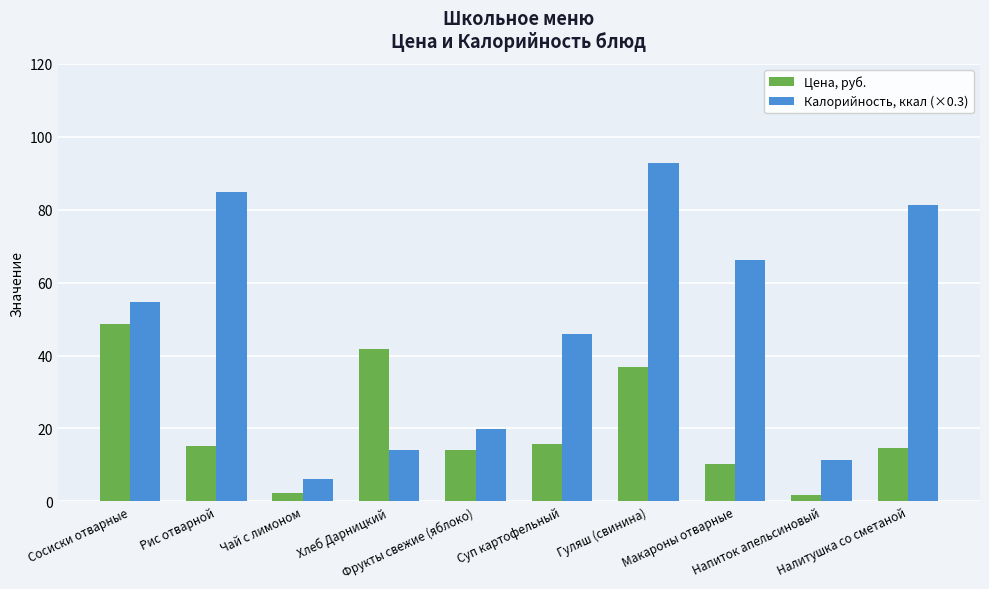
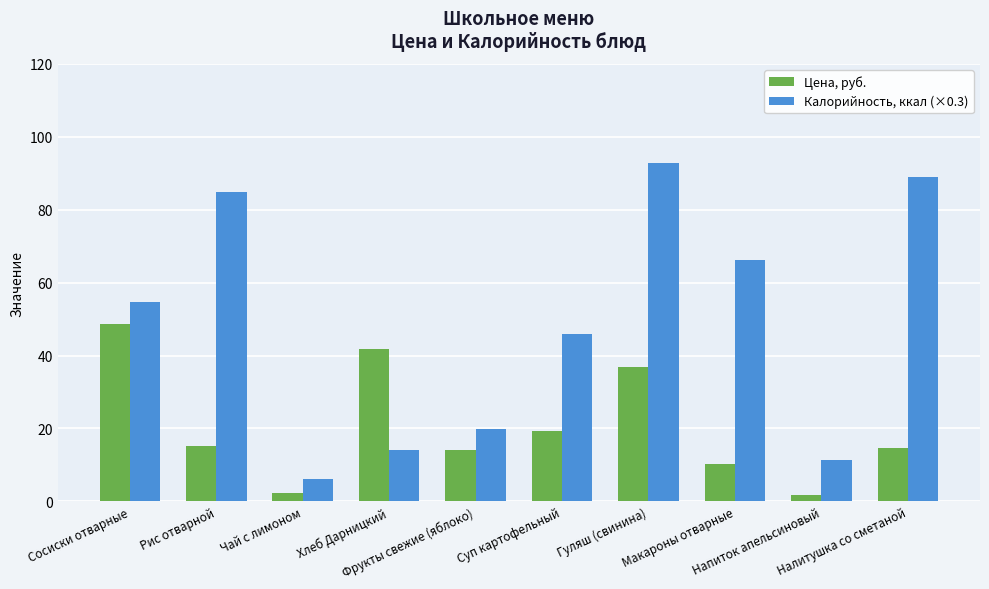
  {
    "Цена, руб.": {
      "Сосиски отварные": 49,
      "Рис отварной": 15,
      "Чай с лимоном": 2,
      "Хлеб Дарницкий": 42,
      "Фрукты свежие (яблоко)": 14,
-     "Суп картофельный": 16,
+     "Суп картофельный": 19,
      "Гуляш (свинина)": 37,
      "Макароны отварные": 10,
      "Напиток апельсиновый": 2,
      "Налитушка со сметаной": 15
    },
    "Калорийность, ккал (×0.3)": {
      "Сосиски отварные": 55,
      "Рис отварной": 85,
      "Чай с лимоном": 6,
      "Хлеб Дарницкий": 14,
      "Фрукты свежие (яблоко)": 20,
      "Суп картофельный": 46,
      "Гуляш (свинина)": 93,
      "Макароны отварные": 66,
      "Напиток апельсиновый": 11,
-     "Налитушка со сметаной": 81
+     "Налитушка со сметаной": 89
    }
  }
